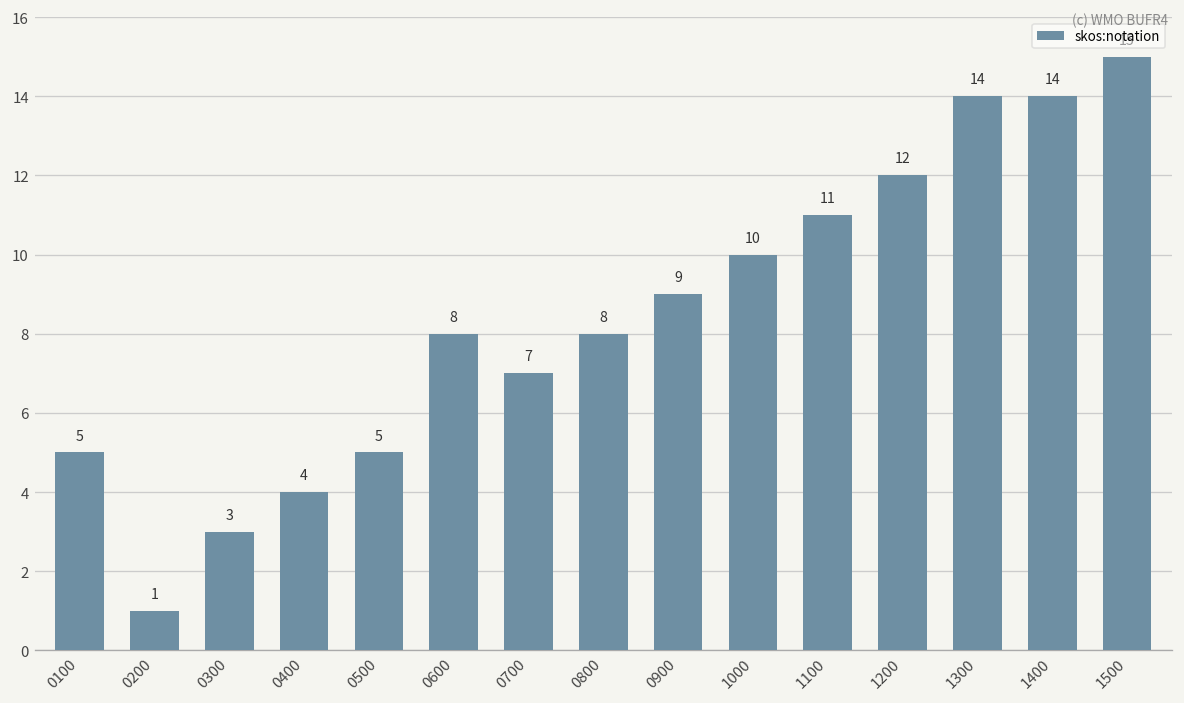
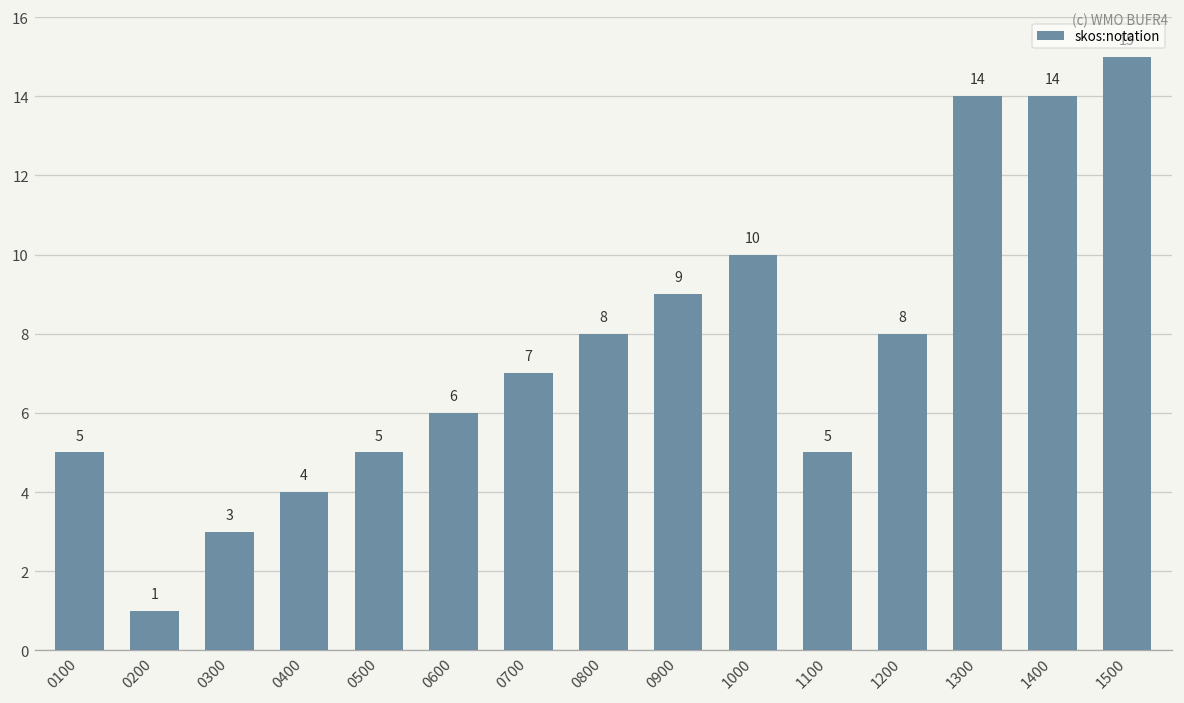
  {
    "0100": 5,
    "0200": 1,
    "0300": 3,
    "0400": 4,
    "0500": 5,
-   "0600": 8,
+   "0600": 6,
    "0700": 7,
    "0800": 8,
    "0900": 9,
    "1000": 10,
-   "1100": 11,
-   "1200": 12,
+   "1100": 5,
+   "1200": 8,
    "1300": 14,
    "1400": 14
  }
